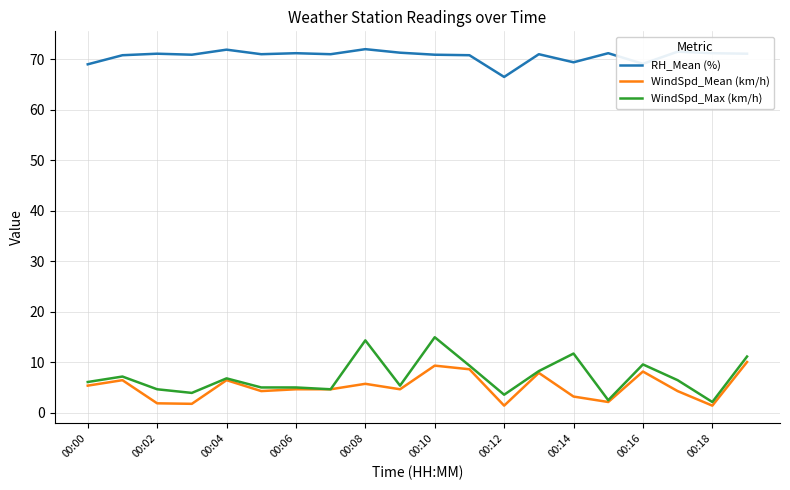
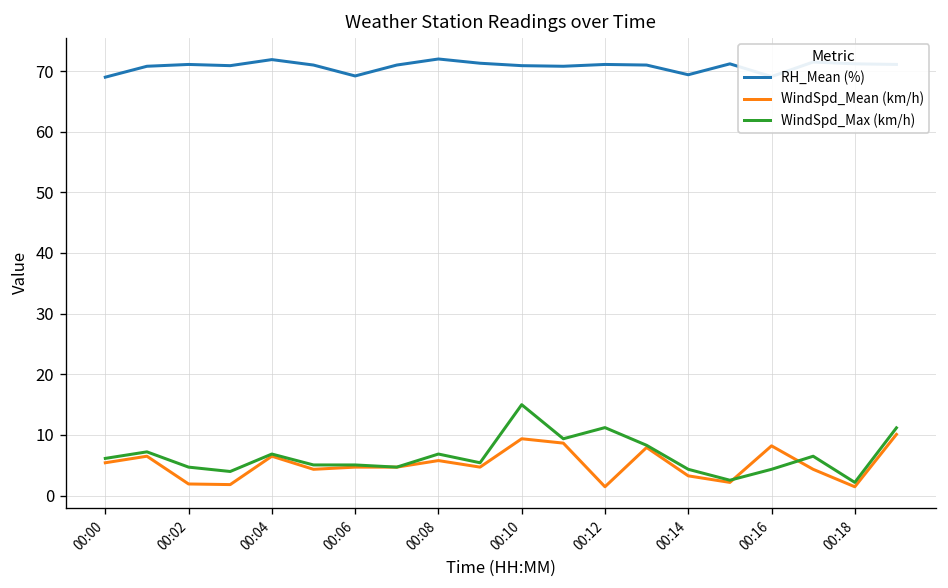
  {
    "RH_Mean (%)": {
      "00:00": 69,
      "00:02": 71,
      "00:04": 72,
-     "00:06": 71,
+     "00:06": 69,
      "00:08": 72,
      "00:10": 71,
-     "00:12": 67,
+     "00:12": 71,
      "00:14": 69
    },
    "WindSpd_Mean (km/h)": {
      "00:00": 5,
      "00:02": 2,
      "00:08": 6,
      "00:10": 9,
      "00:12": 1,
      "00:14": 3,
      "00:16": 8,
      "00:18": 1
    },
    "WindSpd_Max (km/h)": {
      "00:00": 6,
      "00:02": 5,
-     "00:08": 14,
+     "00:08": 7,
      "00:10": 15,
-     "00:12": 4,
-     "00:14": 12,
-     "00:16": 10,
+     "00:12": 11,
+     "00:14": 4,
+     "00:16": 4,
      "00:18": 2
    }
  }
